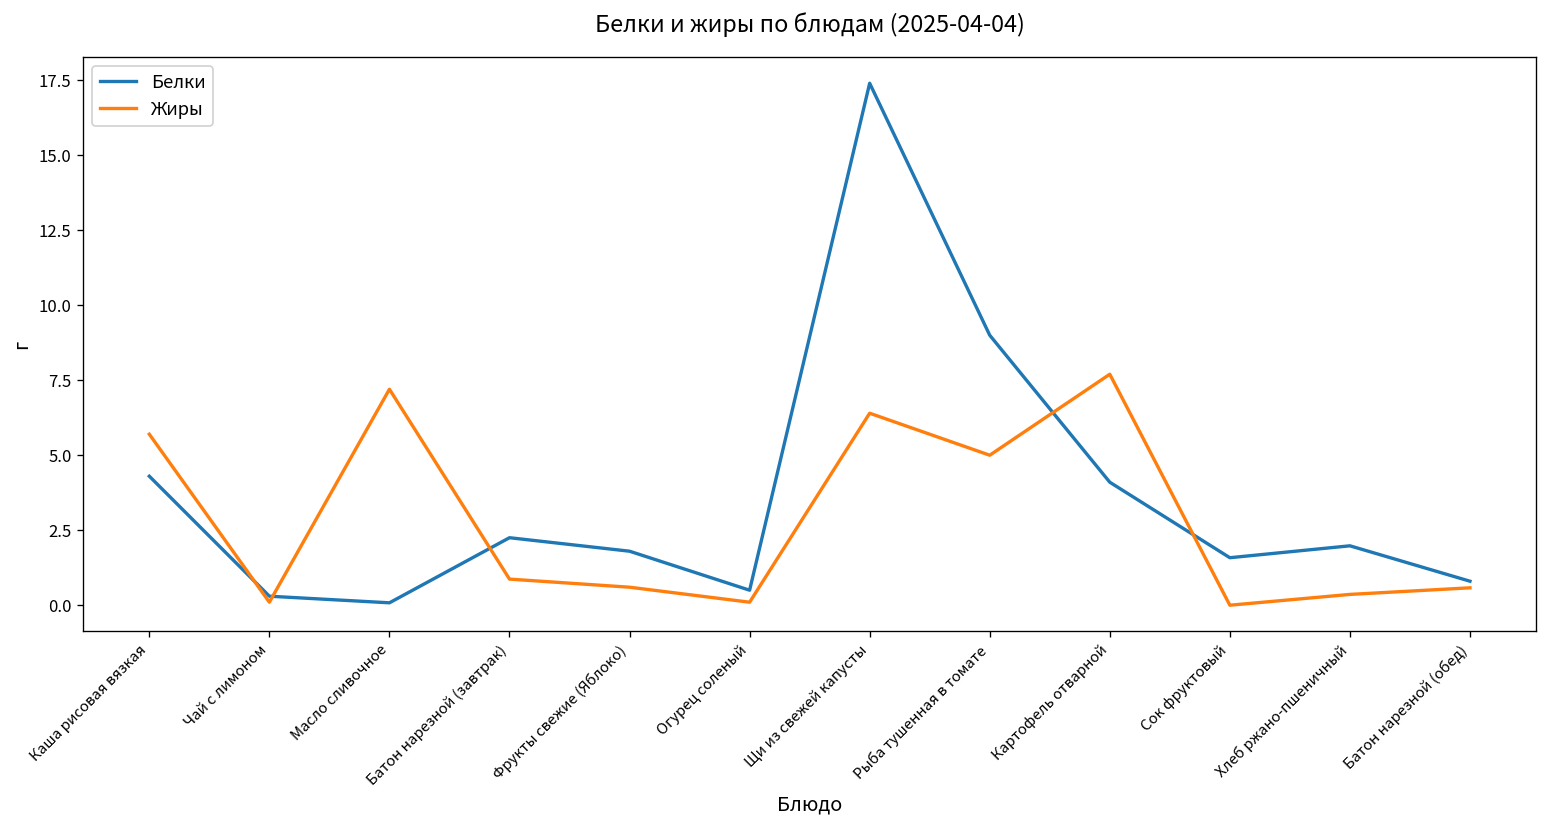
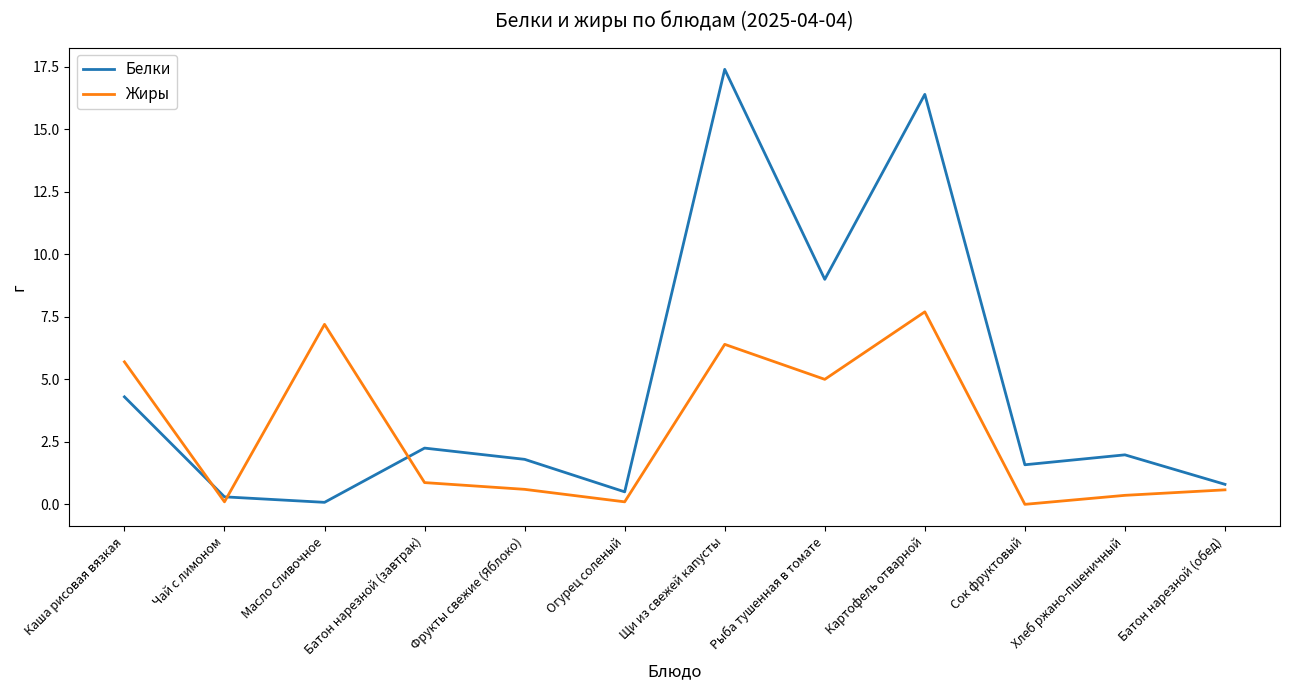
  {
    "Белки": {
      "Каша рисовая вязкая": 4.3,
      "Чай с лимоном": 0.3,
      "Масло сливочное": 0.1,
      "Батон нарезной (завтрак)": 2.3,
      "Фрукты свежие (Яблоко)": 1.8,
      "Огурец соленый": 0.5,
      "Щи из свежей капусты": 17.4,
      "Рыба тушенная в томате": 9.0,
-     "Картофель отварной": 4.1,
+     "Картофель отварной": 16.4,
      "Сок фруктовый": 1.6,
      "Хлеб ржано-пшеничный": 2.0,
      "Батон нарезной (обед)": 0.8
    },
    "Жиры": {
      "Каша рисовая вязкая": 5.7,
      "Чай с лимоном": 0.1,
      "Масло сливочное": 7.2,
      "Батон нарезной (завтрак)": 0.9,
      "Фрукты свежие (Яблоко)": 0.6,
      "Огурец соленый": 0.1,
      "Щи из свежей капусты": 6.4,
      "Рыба тушенная в томате": 5.0,
      "Картофель отварной": 7.7,
      "Сок фруктовый": 0.0,
      "Хлеб ржано-пшеничный": 0.4,
      "Батон нарезной (обед)": 0.6
    }
  }
